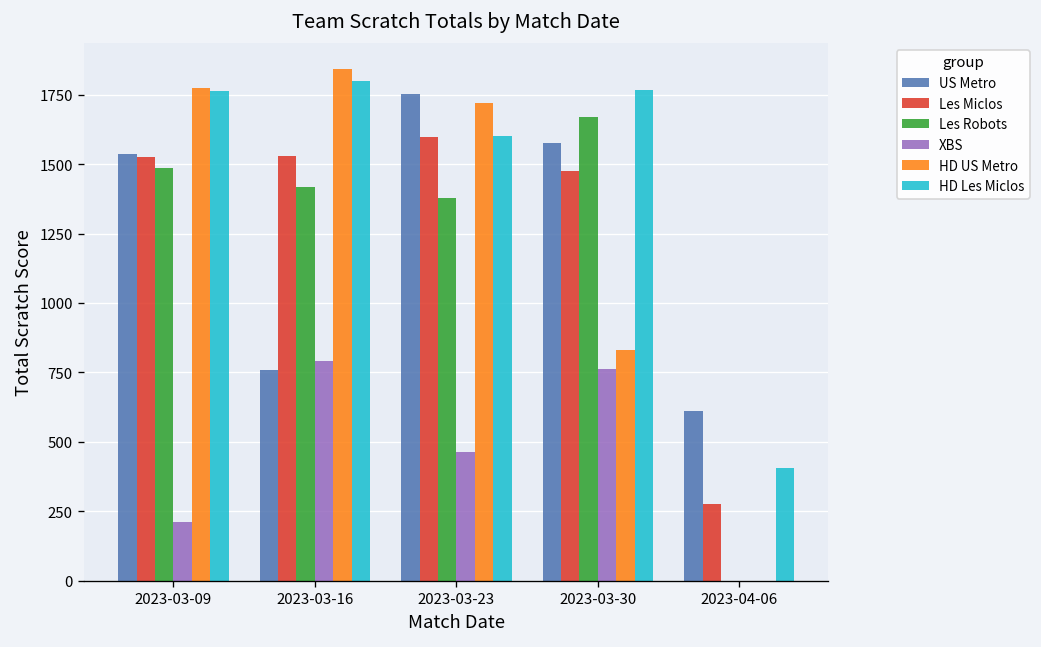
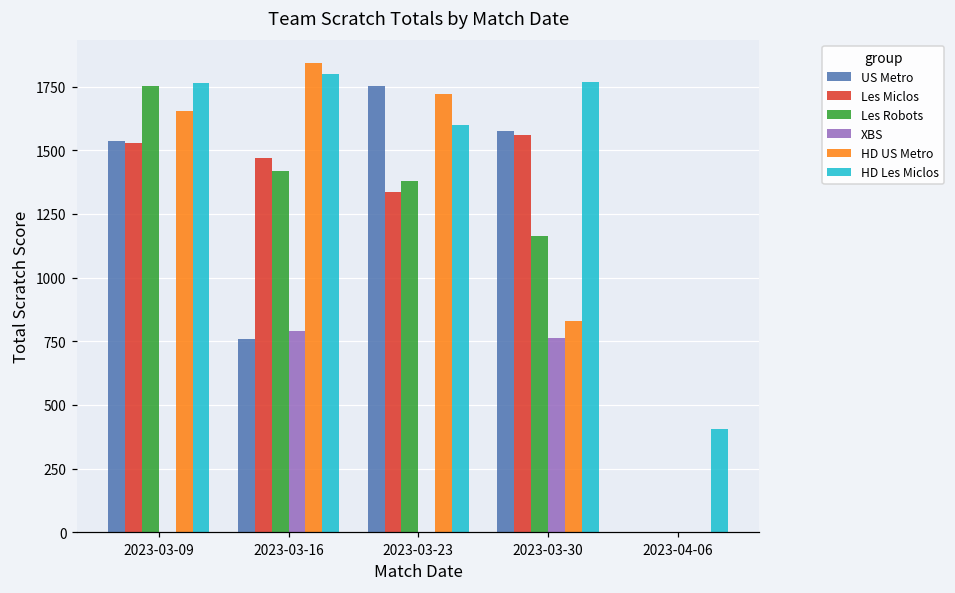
  {
    "US Metro": {
      "2023-03-09": 1540,
      "2023-03-16": 760,
      "2023-03-23": 1750,
      "2023-03-30": 1580,
-     "2023-04-06": 610
+     "2023-04-06": 0
    },
    "Les Miclos": {
      "2023-03-09": 1530,
-     "2023-03-16": 1530,
-     "2023-03-23": 1600,
-     "2023-03-30": 1470,
-     "2023-04-06": 280
+     "2023-03-16": 1470,
+     "2023-03-23": 1340,
+     "2023-03-30": 1560,
+     "2023-04-06": 0
    },
    "Les Robots": {
-     "2023-03-09": 1490,
+     "2023-03-09": 1750,
      "2023-03-16": 1420,
      "2023-03-23": 1380,
-     "2023-03-30": 1670,
+     "2023-03-30": 1160,
      "2023-04-06": 0
    },
    "XBS": {
-     "2023-03-09": 210,
+     "2023-03-09": 0,
      "2023-03-16": 790,
-     "2023-03-23": 470,
+     "2023-03-23": 0,
      "2023-03-30": 760,
      "2023-04-06": 0
    },
    "HD US Metro": {
-     "2023-03-09": 1780,
+     "2023-03-09": 1660,
      "2023-03-16": 1840,
      "2023-03-23": 1720,
      "2023-03-30": 830,
      "2023-04-06": 0
    },
    "HD Les Miclos": {
      "2023-03-09": 1760,
      "2023-03-16": 1800,
      "2023-03-23": 1600,
      "2023-03-30": 1770,
      "2023-04-06": 410
    }
  }
